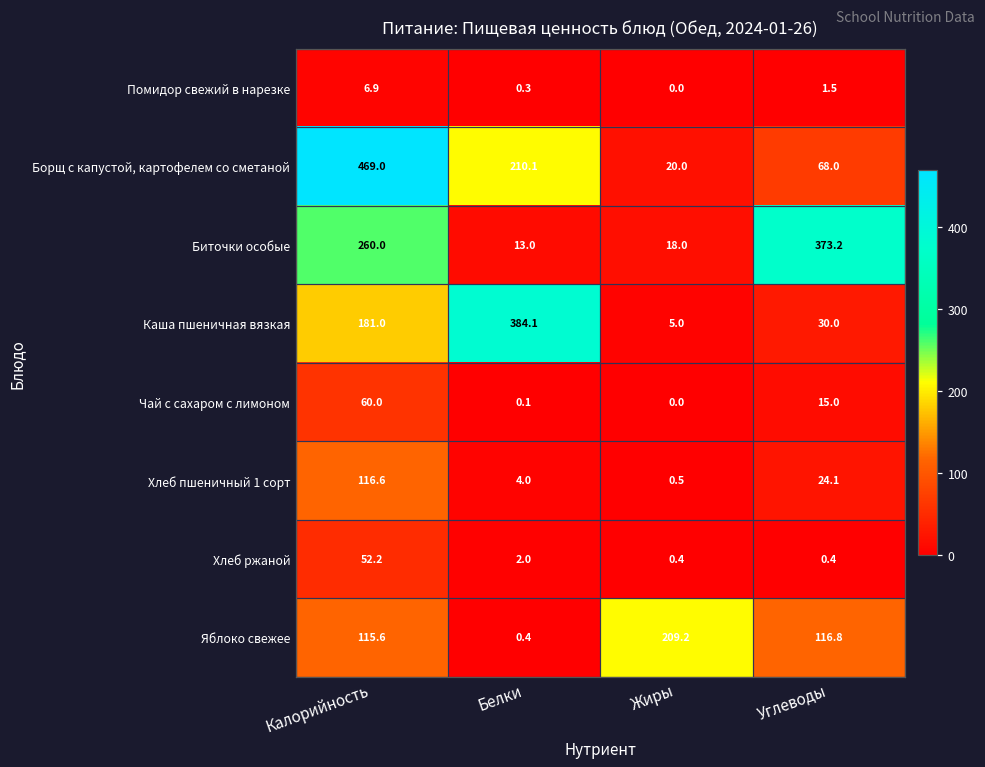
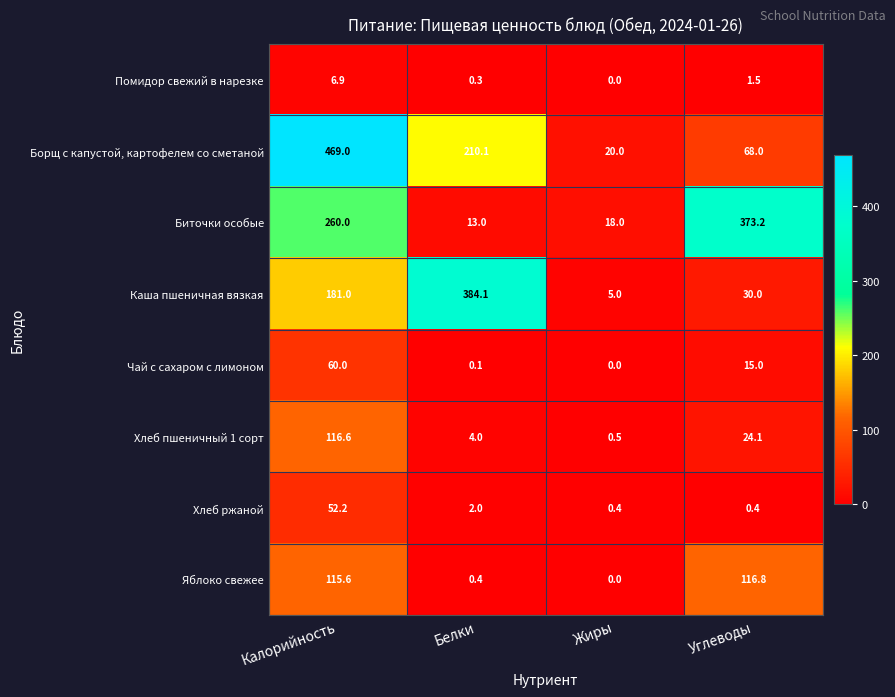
  {
    "Помидор свежий в нарезке": {
      "Калорийность": 6.9,
      "Белки": 0.3,
      "Жиры": 0.0,
      "Углеводы": 1.5
    },
    "Борщ с капустой, картофелем со сметаной": {
      "Калорийность": 469.0,
      "Белки": 210.1,
      "Жиры": 20.0,
      "Углеводы": 68.0
    },
    "Биточки особые": {
      "Калорийность": 260.0,
      "Белки": 13.0,
      "Жиры": 18.0,
      "Углеводы": 373.2
    },
    "Каша пшеничная вязкая": {
      "Калорийность": 181.0,
      "Белки": 384.1,
      "Жиры": 5.0,
      "Углеводы": 30.0
    },
    "Чай с сахаром с лимоном": {
      "Калорийность": 60.0,
      "Белки": 0.1,
      "Жиры": 0.0,
      "Углеводы": 15.0
    },
    "Хлеб пшеничный 1 сорт": {
      "Калорийность": 116.6,
      "Белки": 4.0,
      "Жиры": 0.5,
      "Углеводы": 24.1
    },
    "Хлеб ржаной": {
      "Калорийность": 52.2,
      "Белки": 2.0,
      "Жиры": 0.4,
      "Углеводы": 0.4
    },
    "Яблоко свежее": {
      "Калорийность": 115.6,
      "Белки": 0.4,
-     "Жиры": 209.2,
+     "Жиры": 0.0,
      "Углеводы": 116.8
    }
  }
